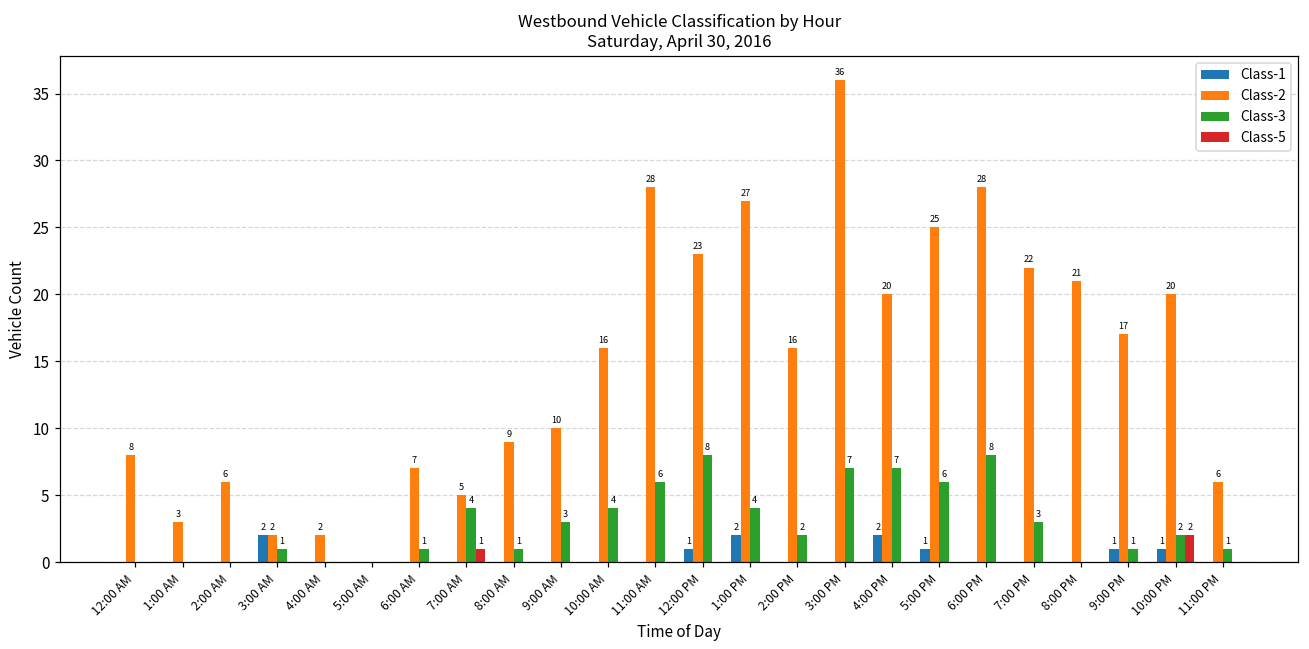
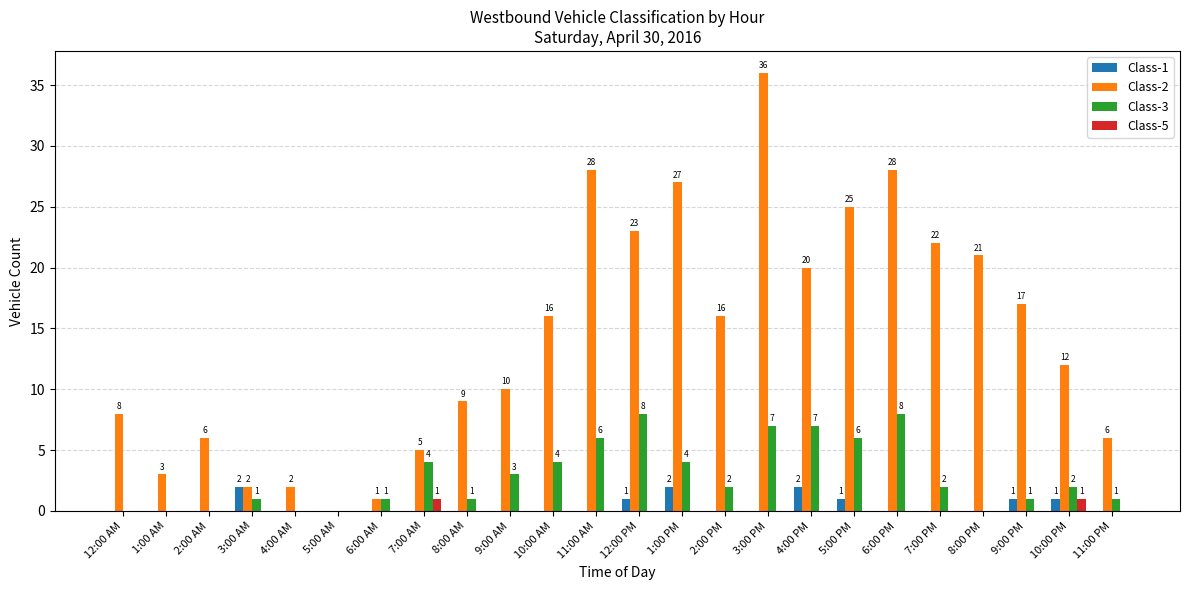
  {
    "Class-1": {
      "3:00 AM": 2,
      "12:00 PM": 1,
      "1:00 PM": 2,
      "4:00 PM": 2,
      "5:00 PM": 1,
      "9:00 PM": 1,
      "10:00 PM": 1
    },
    "Class-2": {
      "12:00 AM": 8,
      "1:00 AM": 3,
      "2:00 AM": 6,
      "3:00 AM": 2,
      "4:00 AM": 2,
-     "6:00 AM": 7,
+     "6:00 AM": 1,
      "7:00 AM": 5,
      "8:00 AM": 9,
      "9:00 AM": 10,
      "10:00 AM": 16,
      "11:00 AM": 28,
      "12:00 PM": 23,
      "1:00 PM": 27,
      "2:00 PM": 16,
      "3:00 PM": 36,
      "4:00 PM": 20,
      "5:00 PM": 25,
      "6:00 PM": 28,
      "7:00 PM": 22,
      "8:00 PM": 21,
      "9:00 PM": 17,
-     "10:00 PM": 20,
+     "10:00 PM": 12,
      "11:00 PM": 6
    },
    "Class-3": {
      "3:00 AM": 1,
      "6:00 AM": 1,
      "7:00 AM": 4,
      "8:00 AM": 1,
      "9:00 AM": 3,
      "10:00 AM": 4,
      "11:00 AM": 6,
      "12:00 PM": 8,
      "1:00 PM": 4,
      "2:00 PM": 2,
      "3:00 PM": 7,
      "4:00 PM": 7,
      "5:00 PM": 6,
      "6:00 PM": 8,
-     "7:00 PM": 3,
+     "7:00 PM": 2,
      "9:00 PM": 1,
      "10:00 PM": 2,
      "11:00 PM": 1
    },
    "Class-5": {
      "7:00 AM": 1,
-     "10:00 PM": 2
+     "10:00 PM": 1
    }
  }
